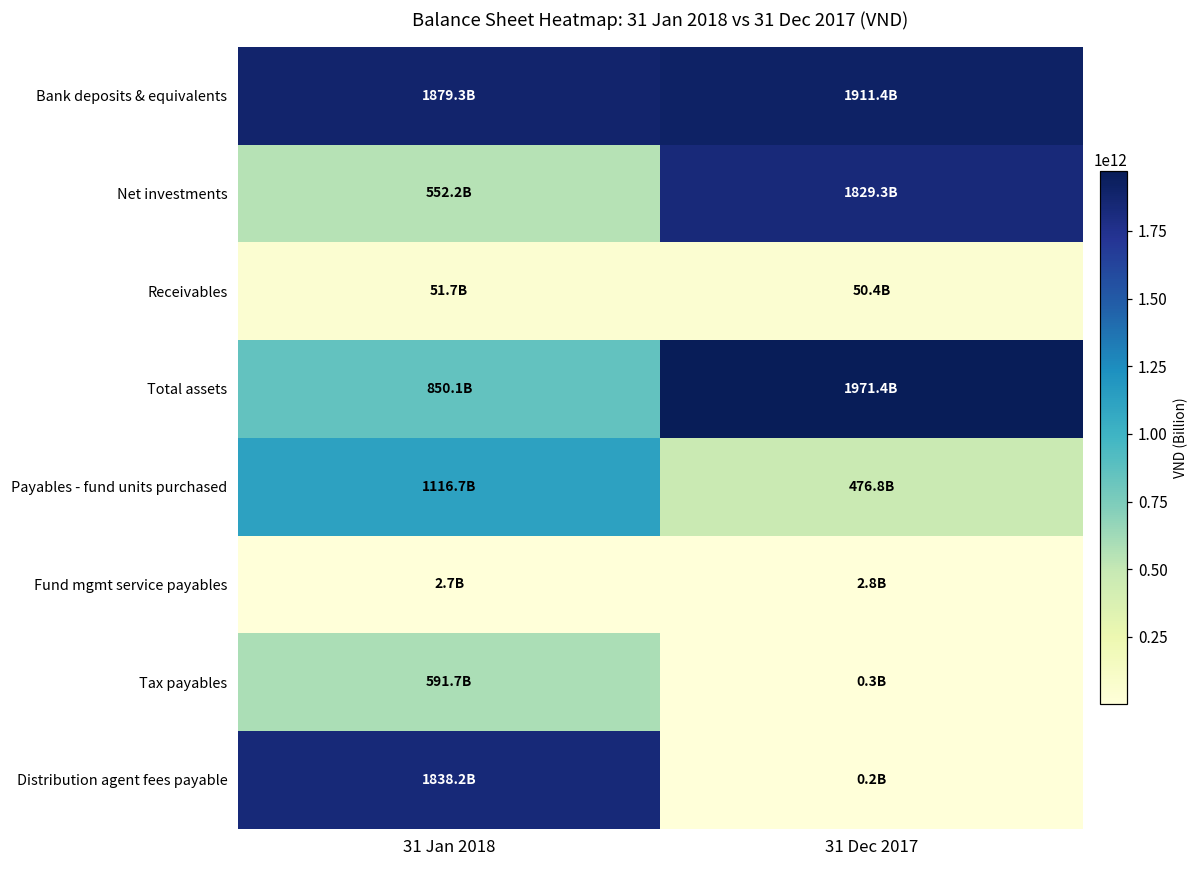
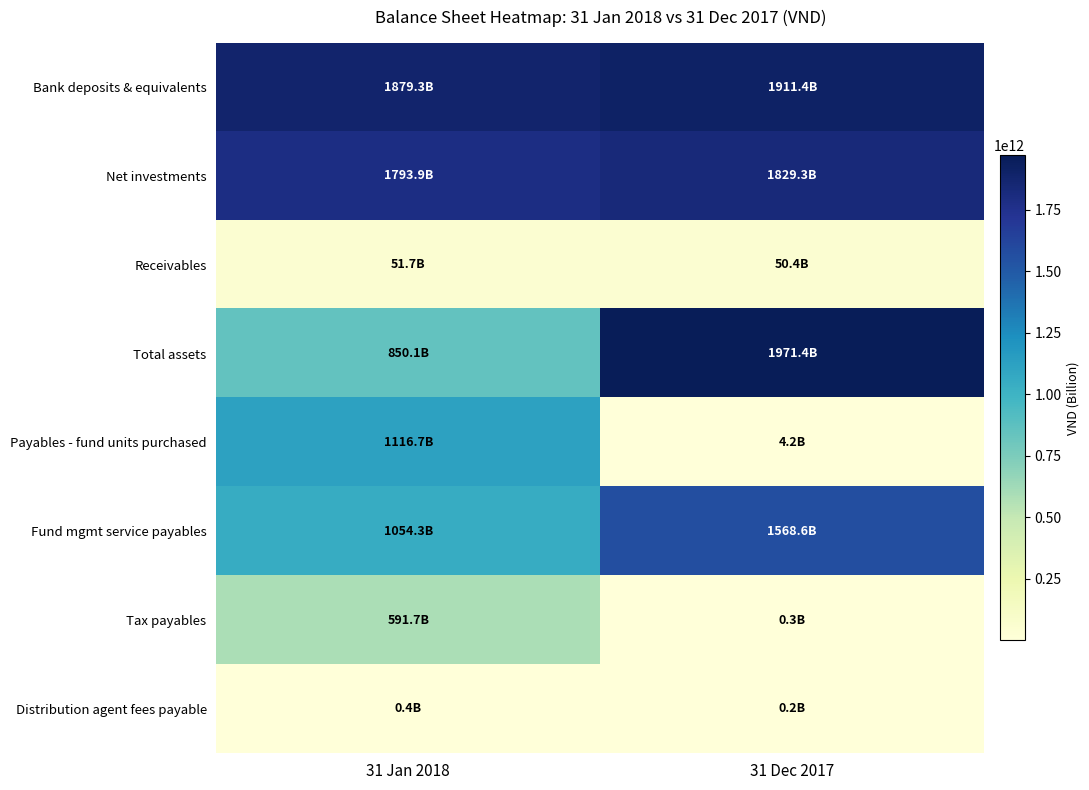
  {
    "Bank deposits & equivalents": {
      "31 Jan 2018": "1879.3B",
      "31 Dec 2017": "1911.4B"
    },
    "Net investments": {
-     "31 Jan 2018": "552.2B",
+     "31 Jan 2018": "1793.9B",
      "31 Dec 2017": "1829.3B"
    },
    "Receivables": {
      "31 Jan 2018": "51.7B",
      "31 Dec 2017": "50.4B"
    },
    "Total assets": {
      "31 Jan 2018": "850.1B",
      "31 Dec 2017": "1971.4B"
    },
    "Payables - fund units purchased": {
      "31 Jan 2018": "1116.7B",
-     "31 Dec 2017": "476.8B"
+     "31 Dec 2017": "4.2B"
    },
    "Fund mgmt service payables": {
-     "31 Jan 2018": "2.7B",
-     "31 Dec 2017": "2.8B"
+     "31 Jan 2018": "1054.3B",
+     "31 Dec 2017": "1568.6B"
    },
    "Tax payables": {
      "31 Jan 2018": "591.7B",
      "31 Dec 2017": "0.3B"
    },
    "Distribution agent fees payable": {
-     "31 Jan 2018": "1838.2B",
+     "31 Jan 2018": "0.4B",
      "31 Dec 2017": "0.2B"
    }
  }
